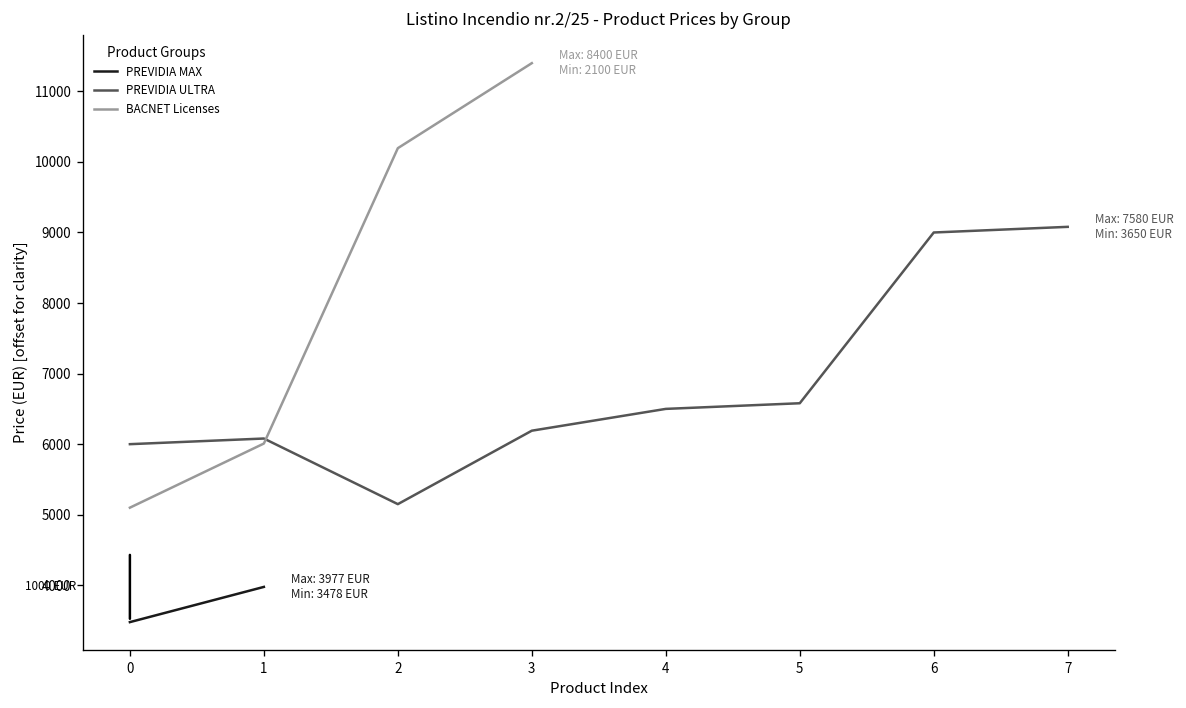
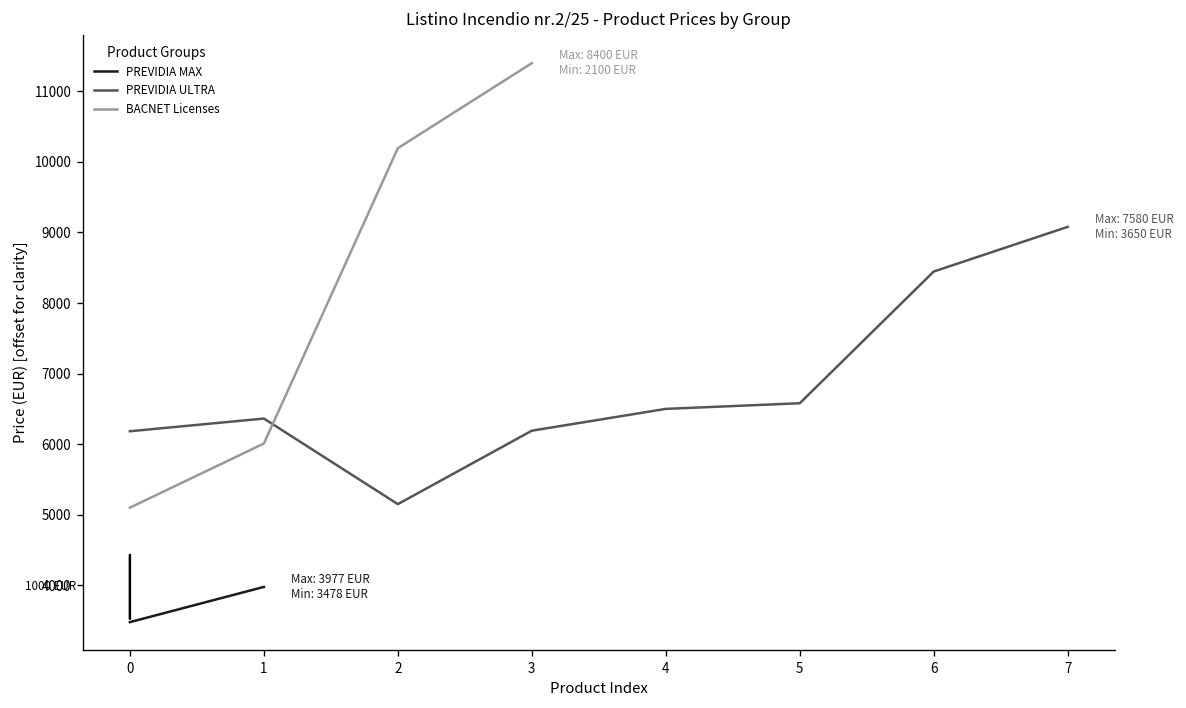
  {
    "PREVIDIA MAX": {
      "1": 3977
    },
    "PREVIDIA ULTRA": {
-     "0": 6000,
-     "1": 6100,
+     "0": 6200,
+     "1": 6400,
      "2": 5200,
      "3": 6200,
      "4": 6500,
      "5": 6600,
-     "6": 9000
+     "6": 8400
    },
    "BACNET Licenses": {
      "0": 5100,
      "1": 6000,
      "2": 10200
    }
  }
